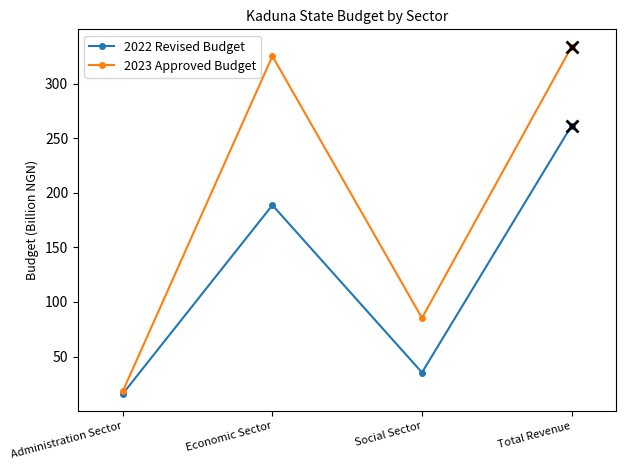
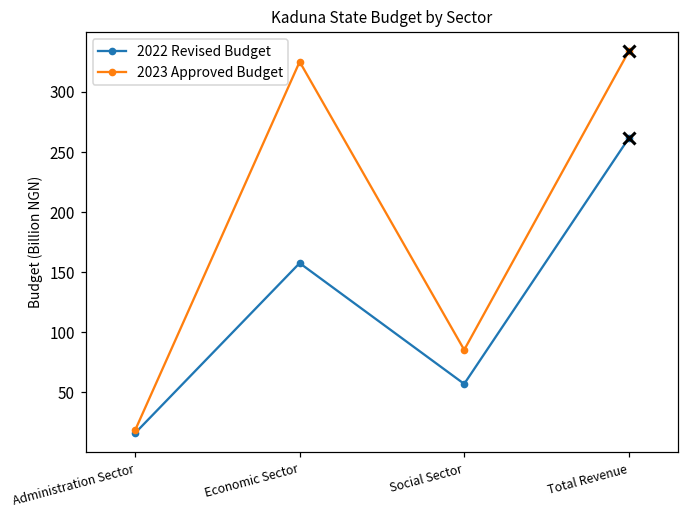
  {
    "2022 Revised Budget": {
-     "Economic Sector": 189,
-     "Social Sector": 35
+     "Economic Sector": 157,
+     "Social Sector": 57
    },
    "2023 Approved Budget": {
      "Economic Sector": 325,
      "Social Sector": 85
    }
  }
